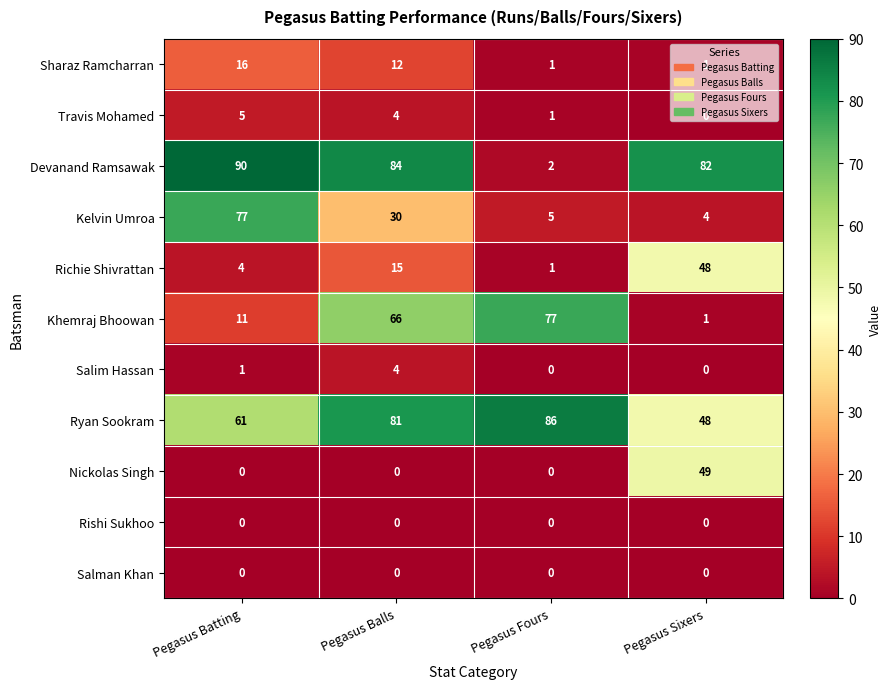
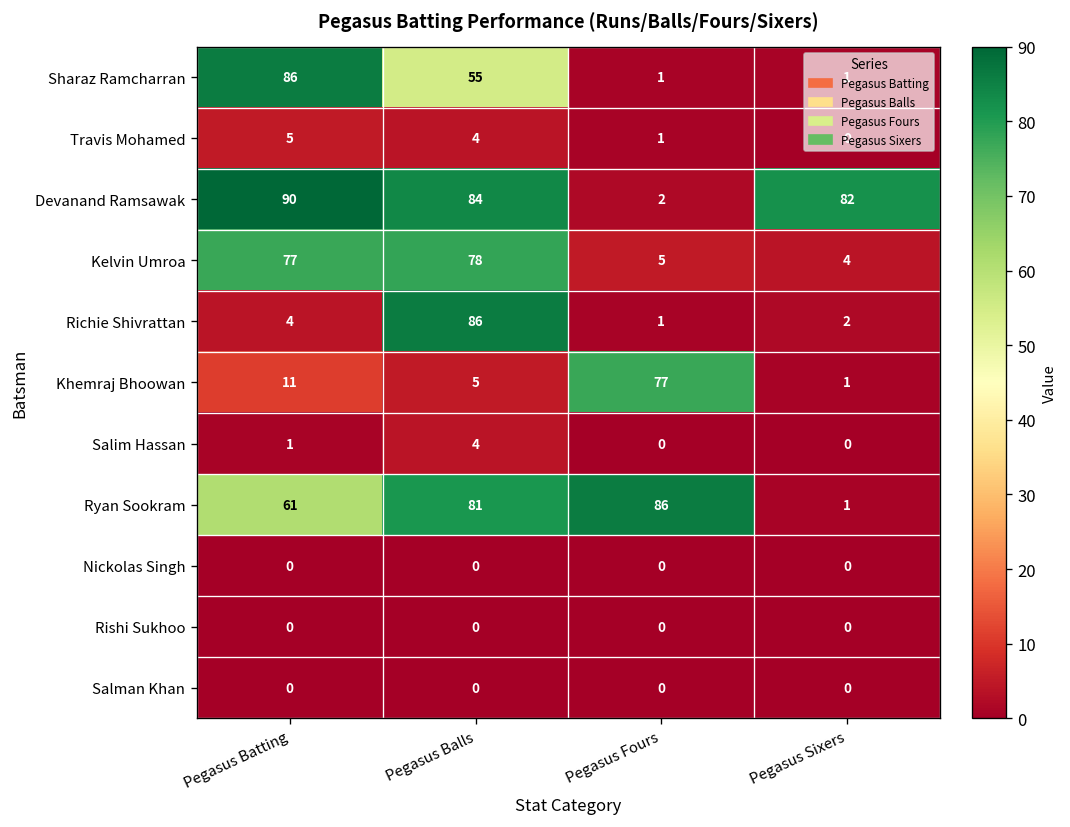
  {
    "Sharaz Ramcharran": {
-     "Pegasus Batting": 16,
-     "Pegasus Balls": 12,
+     "Pegasus Batting": 86,
+     "Pegasus Balls": 55,
      "Pegasus Fours": 1
    },
    "Travis Mohamed": {
      "Pegasus Batting": 5,
      "Pegasus Balls": 4,
      "Pegasus Fours": 1
    },
    "Devanand Ramsawak": {
      "Pegasus Batting": 90,
      "Pegasus Balls": 84,
      "Pegasus Fours": 2,
      "Pegasus Sixers": 82
    },
    "Kelvin Umroa": {
      "Pegasus Batting": 77,
-     "Pegasus Balls": 30,
+     "Pegasus Balls": 78,
      "Pegasus Fours": 5,
      "Pegasus Sixers": 4
    },
    "Richie Shivrattan": {
      "Pegasus Batting": 4,
-     "Pegasus Balls": 15,
+     "Pegasus Balls": 86,
      "Pegasus Fours": 1,
-     "Pegasus Sixers": 48
+     "Pegasus Sixers": 2
    },
    "Khemraj Bhoowan": {
      "Pegasus Batting": 11,
-     "Pegasus Balls": 66,
+     "Pegasus Balls": 5,
      "Pegasus Fours": 77,
      "Pegasus Sixers": 1
    },
    "Salim Hassan": {
      "Pegasus Batting": 1,
      "Pegasus Balls": 4,
      "Pegasus Fours": 0,
      "Pegasus Sixers": 0
    },
    "Ryan Sookram": {
      "Pegasus Batting": 61,
      "Pegasus Balls": 81,
      "Pegasus Fours": 86,
-     "Pegasus Sixers": 48
+     "Pegasus Sixers": 1
    },
    "Nickolas Singh": {
      "Pegasus Batting": 0,
      "Pegasus Balls": 0,
      "Pegasus Fours": 0,
-     "Pegasus Sixers": 49
+     "Pegasus Sixers": 0
    },
    "Rishi Sukhoo": {
      "Pegasus Batting": 0,
      "Pegasus Balls": 0,
      "Pegasus Fours": 0,
      "Pegasus Sixers": 0
    },
    "Salman Khan": {
      "Pegasus Batting": 0,
      "Pegasus Balls": 0,
      "Pegasus Fours": 0,
      "Pegasus Sixers": 0
    }
  }
